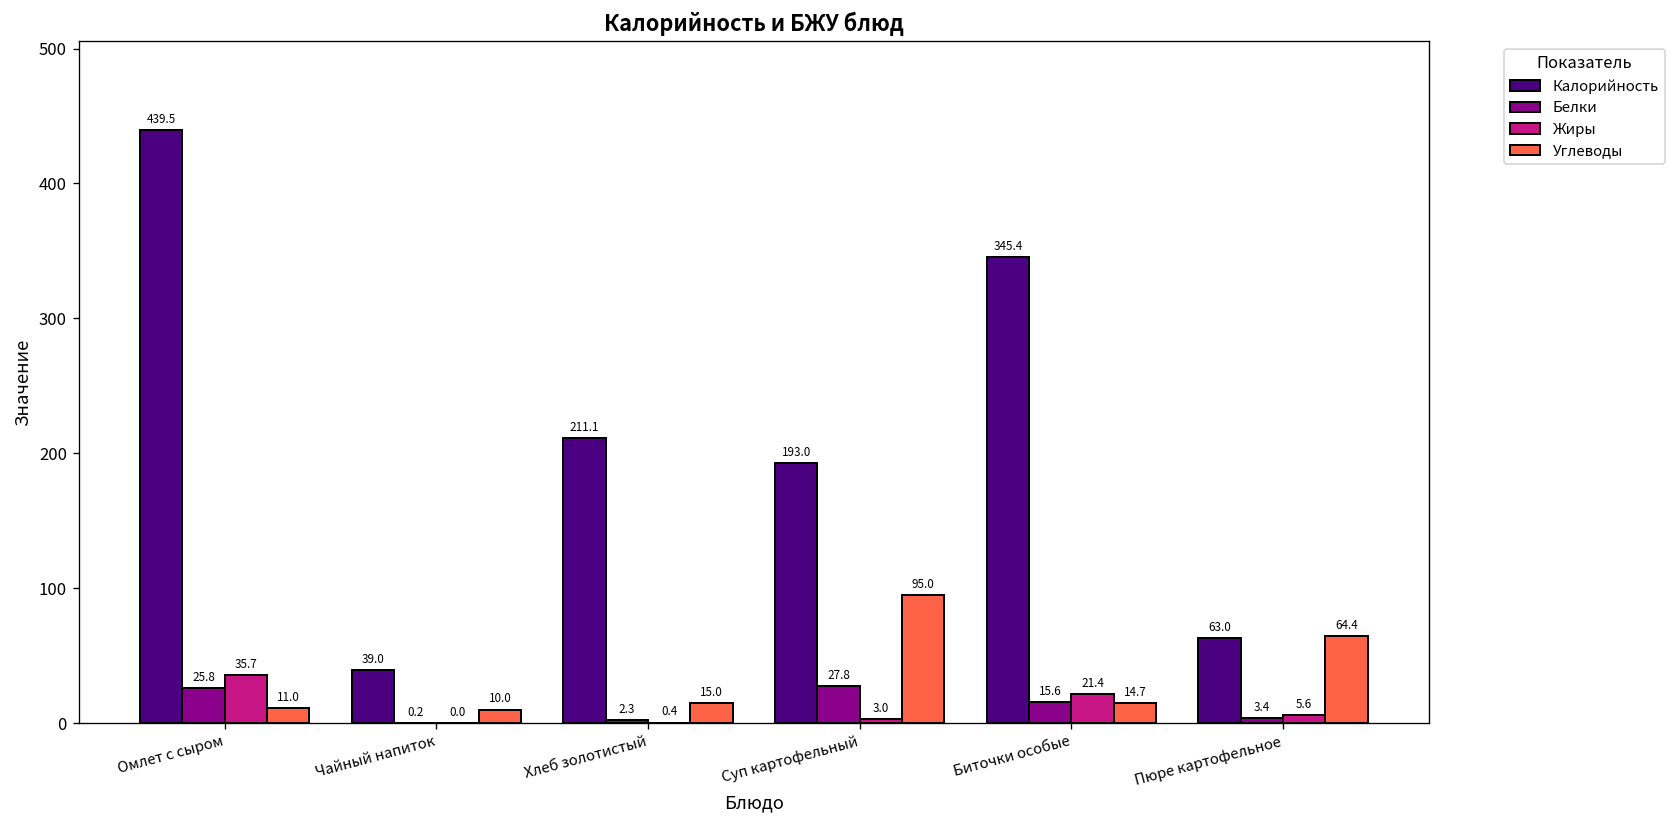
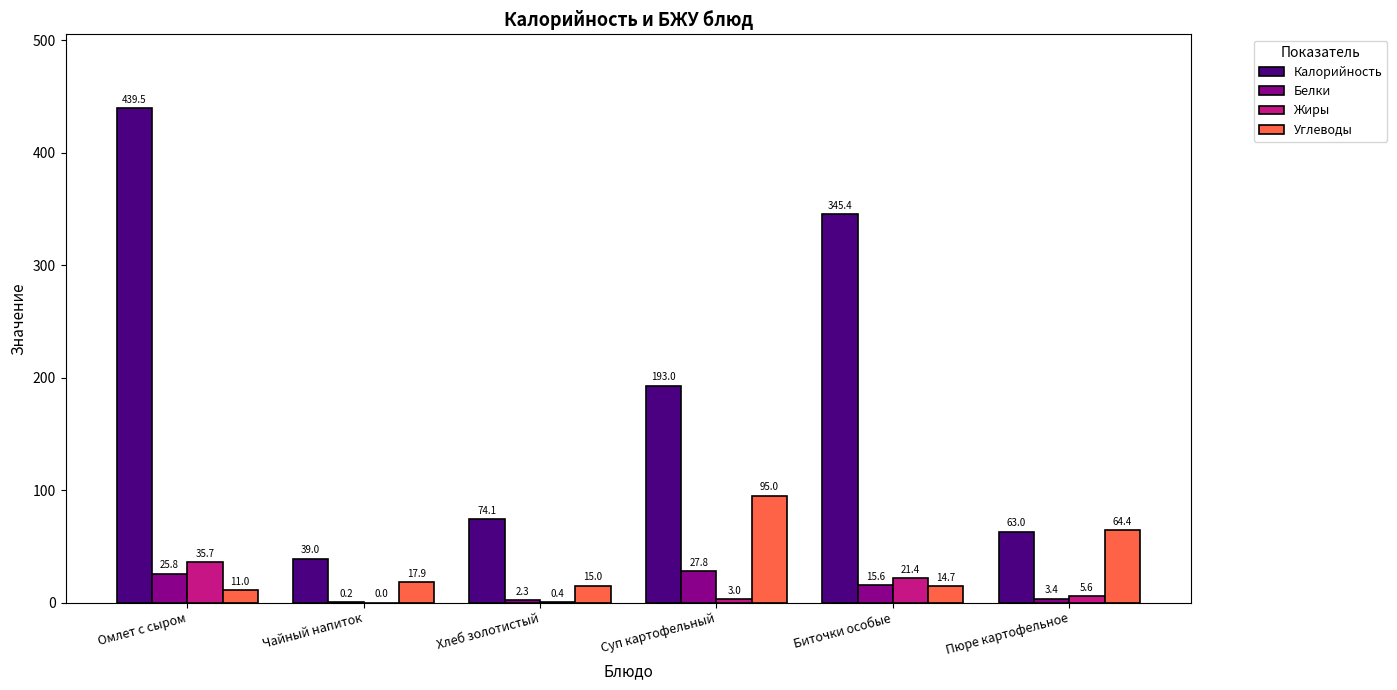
  {
    "Калорийность": {
      "Омлет с сыром": 439.5,
      "Чайный напиток": 39.0,
-     "Хлеб золотистый": 211.1,
+     "Хлеб золотистый": 74.1,
      "Суп картофельный": 193.0,
      "Биточки особые": 345.4,
      "Пюре картофельное": 63.0
    },
    "Белки": {
      "Омлет с сыром": 25.8,
      "Чайный напиток": 0.2,
      "Хлеб золотистый": 2.3,
      "Суп картофельный": 27.8,
      "Биточки особые": 15.6,
      "Пюре картофельное": 3.4
    },
    "Жиры": {
      "Омлет с сыром": 35.7,
      "Чайный напиток": 0.0,
      "Хлеб золотистый": 0.4,
      "Суп картофельный": 3.0,
      "Биточки особые": 21.4,
      "Пюре картофельное": 5.6
    },
    "Углеводы": {
      "Омлет с сыром": 11.0,
-     "Чайный напиток": 10.0,
+     "Чайный напиток": 17.9,
      "Хлеб золотистый": 15.0,
      "Суп картофельный": 95.0,
      "Биточки особые": 14.7,
      "Пюре картофельное": 64.4
    }
  }
